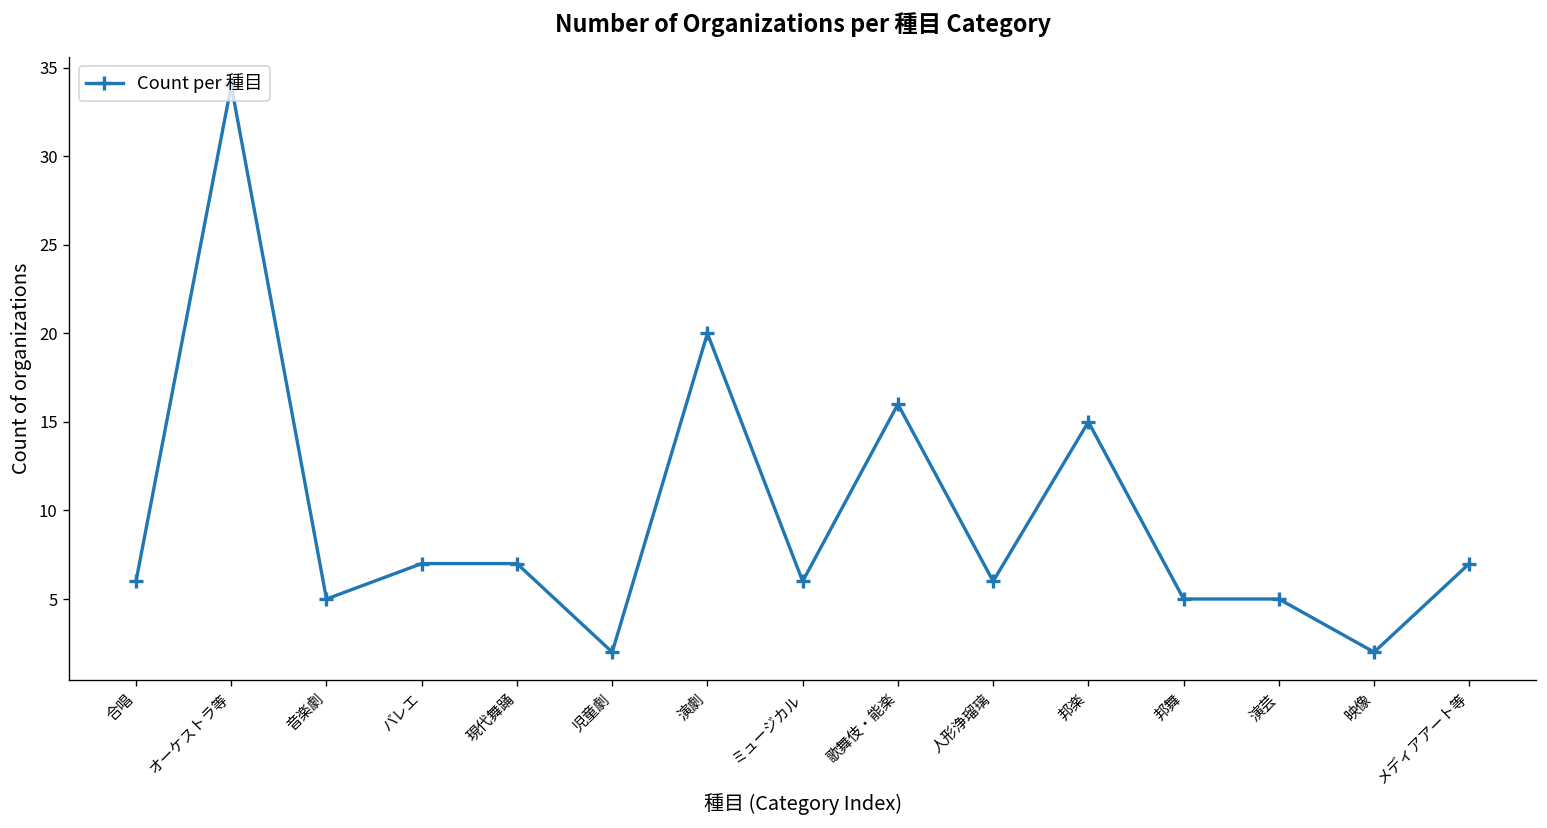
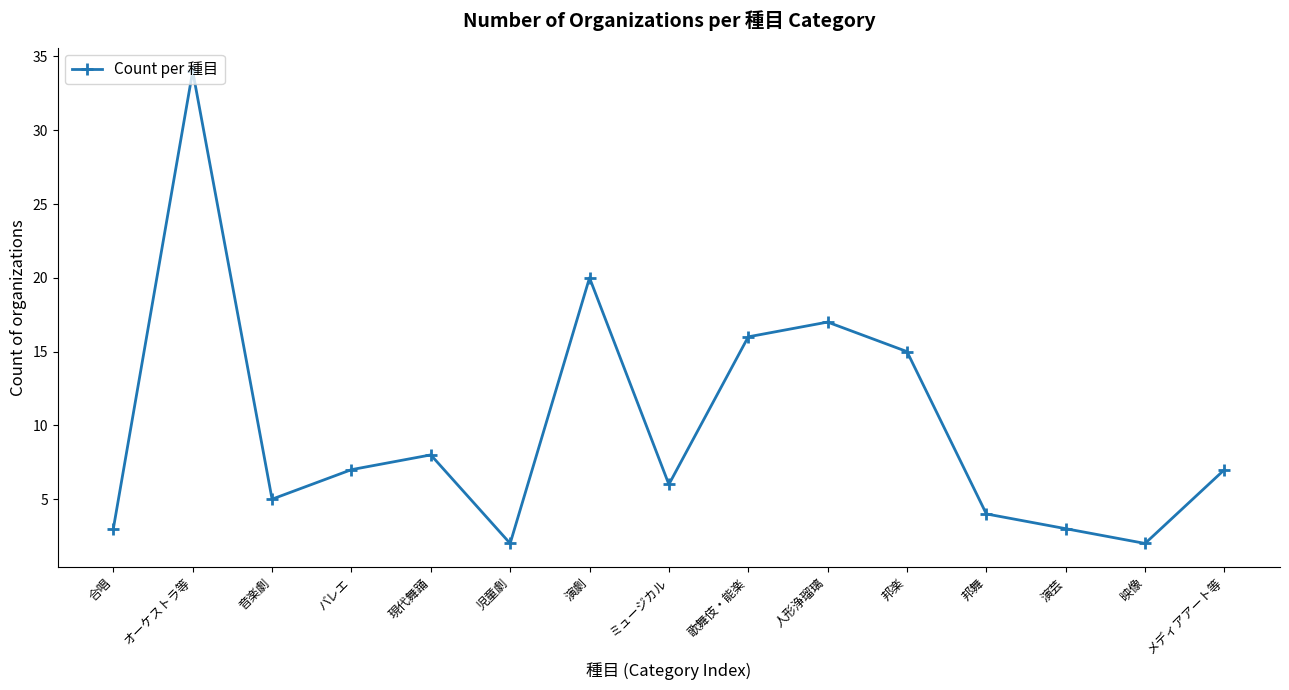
  {
-   "合唱": 6,
+   "合唱": 3,
    "音楽劇": 5,
    "バレエ": 7,
-   "現代舞踊": 7,
+   "現代舞踊": 8,
    "児童劇": 2,
    "演劇": 20,
    "ミュージカル": 6,
    "歌舞伎・能楽": 16,
-   "人形浄瑠璃": 6,
+   "人形浄瑠璃": 17,
    "邦楽": 15,
-   "邦舞": 5,
-   "演芸": 5,
+   "邦舞": 4,
+   "演芸": 3,
    "映像": 2,
    "メディアアート等": 7
  }
